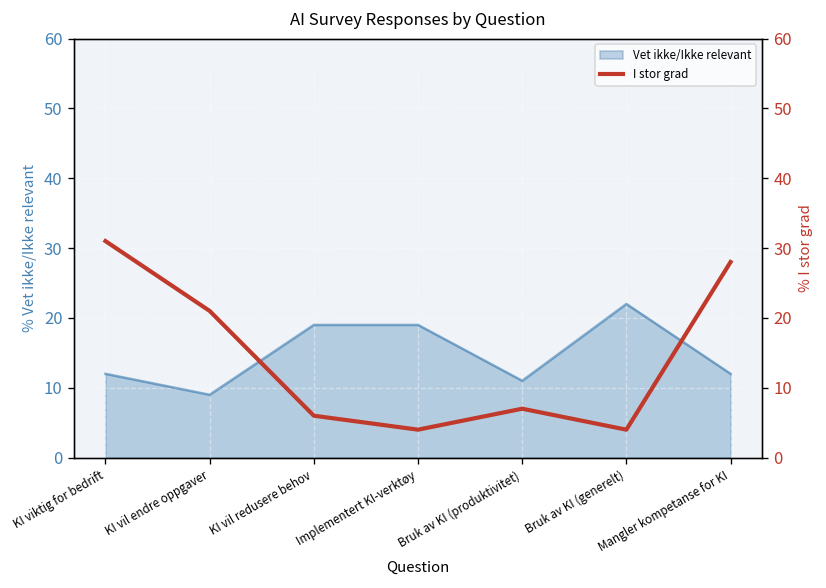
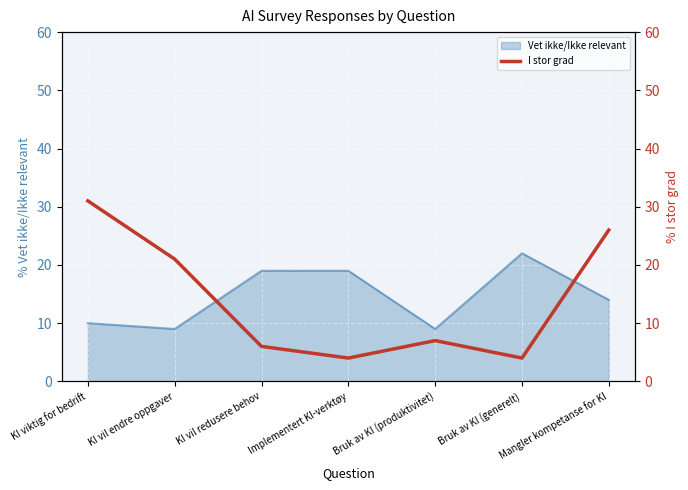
  {
    "Vet ikke/Ikke relevant": {
-     "KI viktig for bedrift": 12,
+     "KI viktig for bedrift": 10,
      "KI vil endre oppgaver": 9,
      "KI vil redusere behov": 19,
      "Implementert KI-verktøy": 19,
-     "Bruk av KI (produktivitet)": 11,
+     "Bruk av KI (produktivitet)": 9,
      "Bruk av KI (generelt)": 22,
-     "Mangler kompetanse for KI": 12
+     "Mangler kompetanse for KI": 14
    },
    "I stor grad": {
      "KI viktig for bedrift": 31,
      "KI vil endre oppgaver": 21,
      "KI vil redusere behov": 6,
      "Implementert KI-verktøy": 4,
      "Bruk av KI (produktivitet)": 7,
      "Bruk av KI (generelt)": 4,
-     "Mangler kompetanse for KI": 28
+     "Mangler kompetanse for KI": 26
    }
  }
